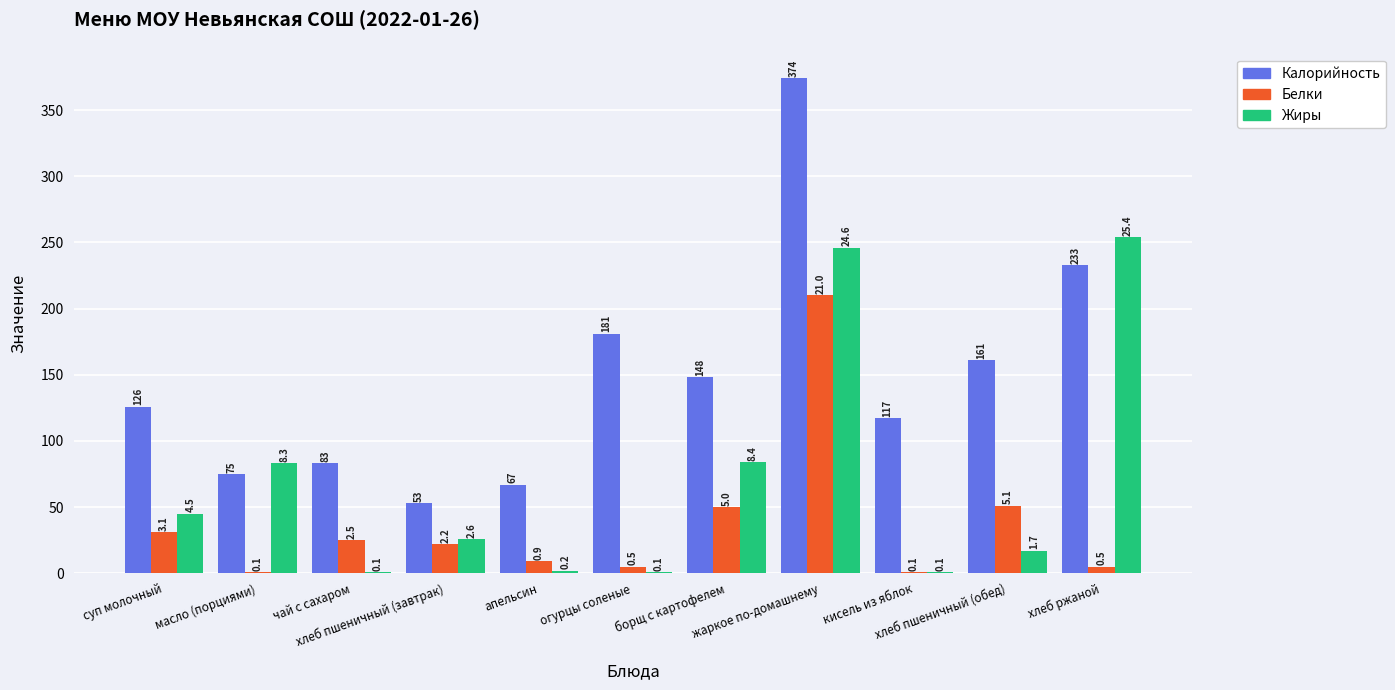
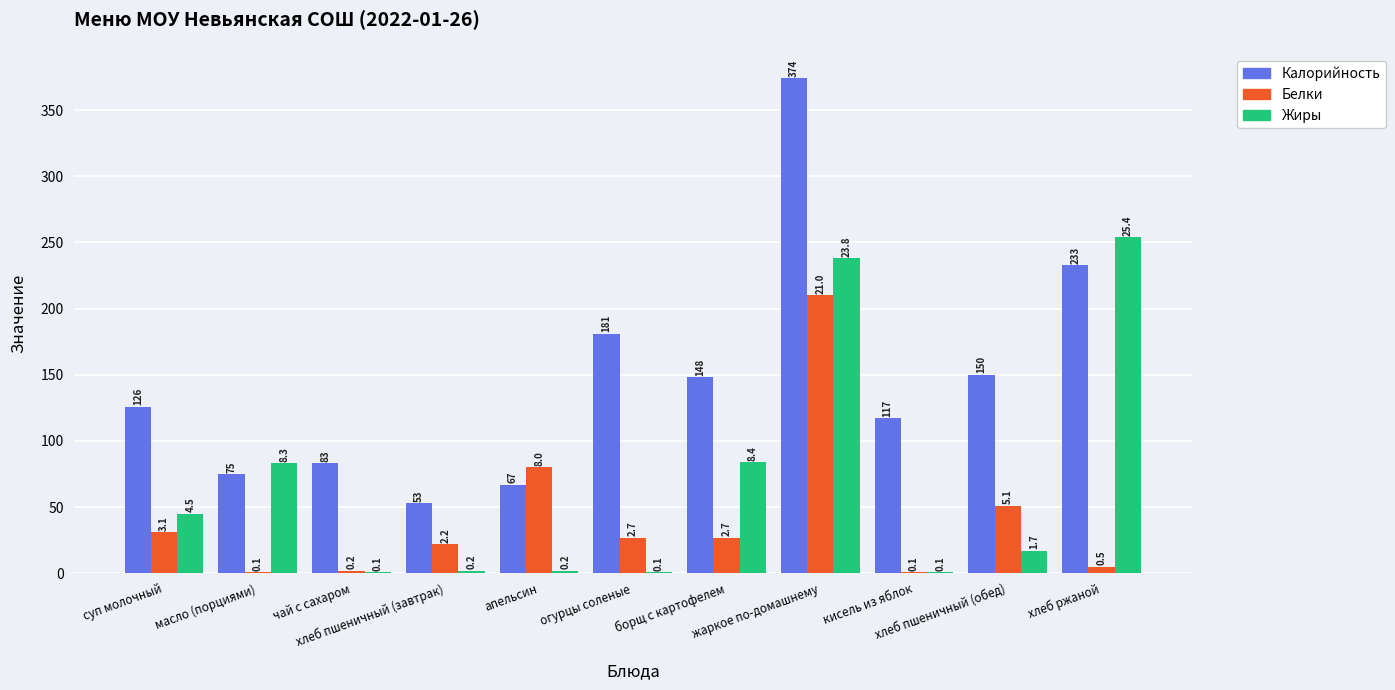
  {
    "Калорийность": {
      "суп молочный": 126,
      "масло (порциями)": 75,
      "чай с сахаром": 83,
      "хлеб пшеничный (завтрак)": 53,
      "апельсин": 67,
      "огурцы соленые": 181,
      "борщ с картофелем": 148,
      "жаркое по-домашнему": 374,
      "кисель из яблок": 117,
-     "хлеб пшеничный (обед)": 161,
+     "хлеб пшеничный (обед)": 150,
      "хлеб ржаной": 233
    },
    "Белки": {
-     "чай с сахаром": 2.5,
-     "апельсин": 0.9,
-     "огурцы соленые": 0.5,
-     "борщ с картофелем": 5.0
+     "чай с сахаром": 0.2,
+     "апельсин": 8.0,
+     "огурцы соленые": 2.7,
+     "борщ с картофелем": 2.7
    },
    "Жиры": {
-     "хлеб пшеничный (завтрак)": 2.6,
-     "жаркое по-домашнему": 24.6
+     "хлеб пшеничный (завтрак)": 0.2,
+     "жаркое по-домашнему": 23.8
    }
  }
